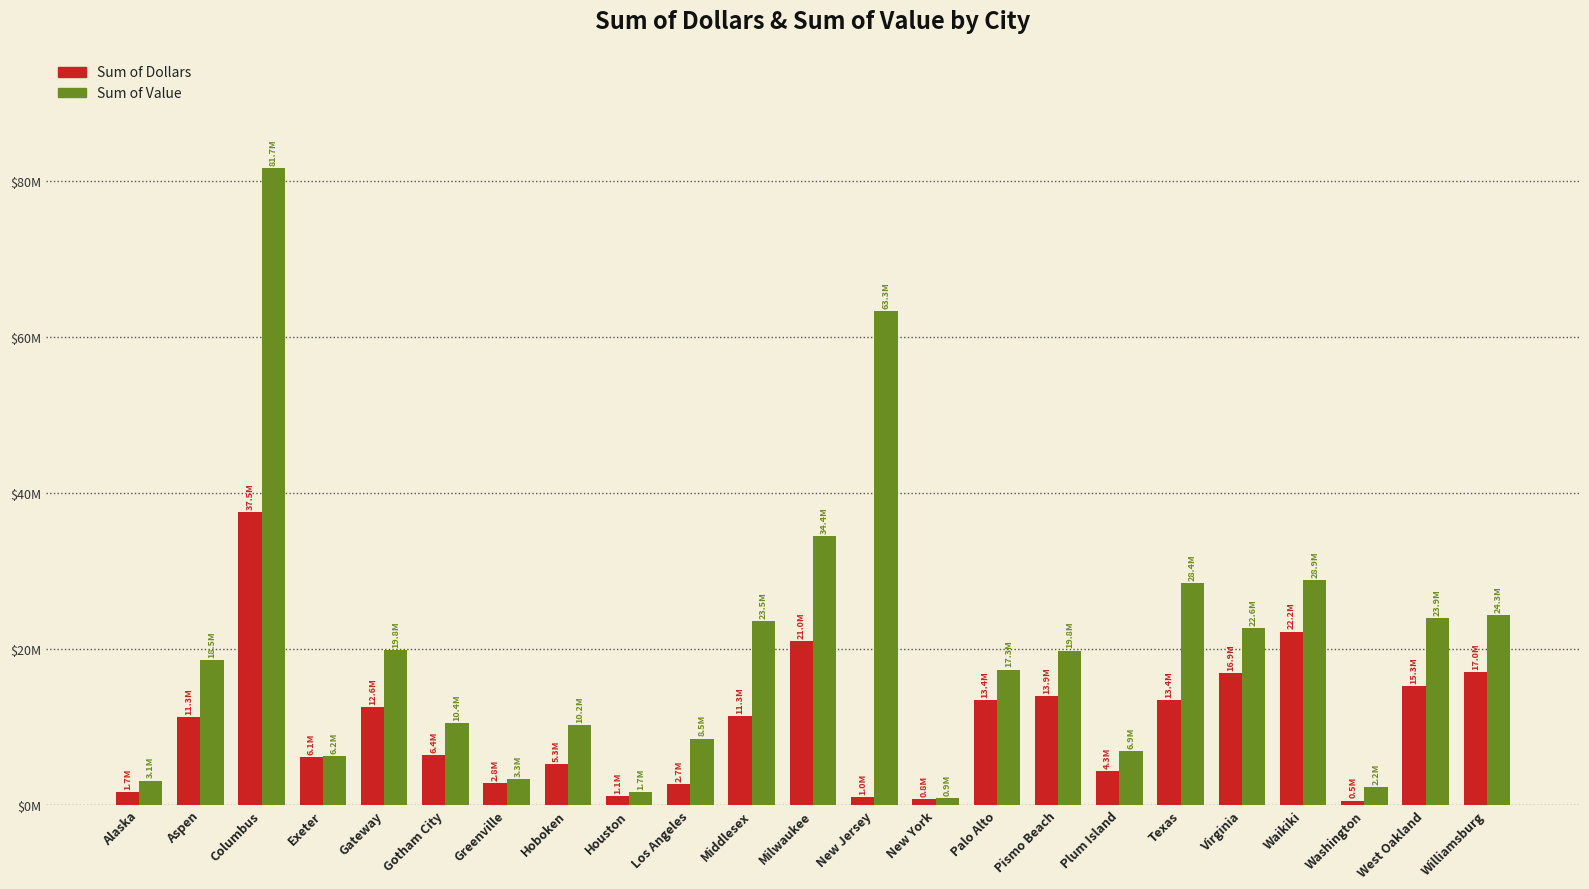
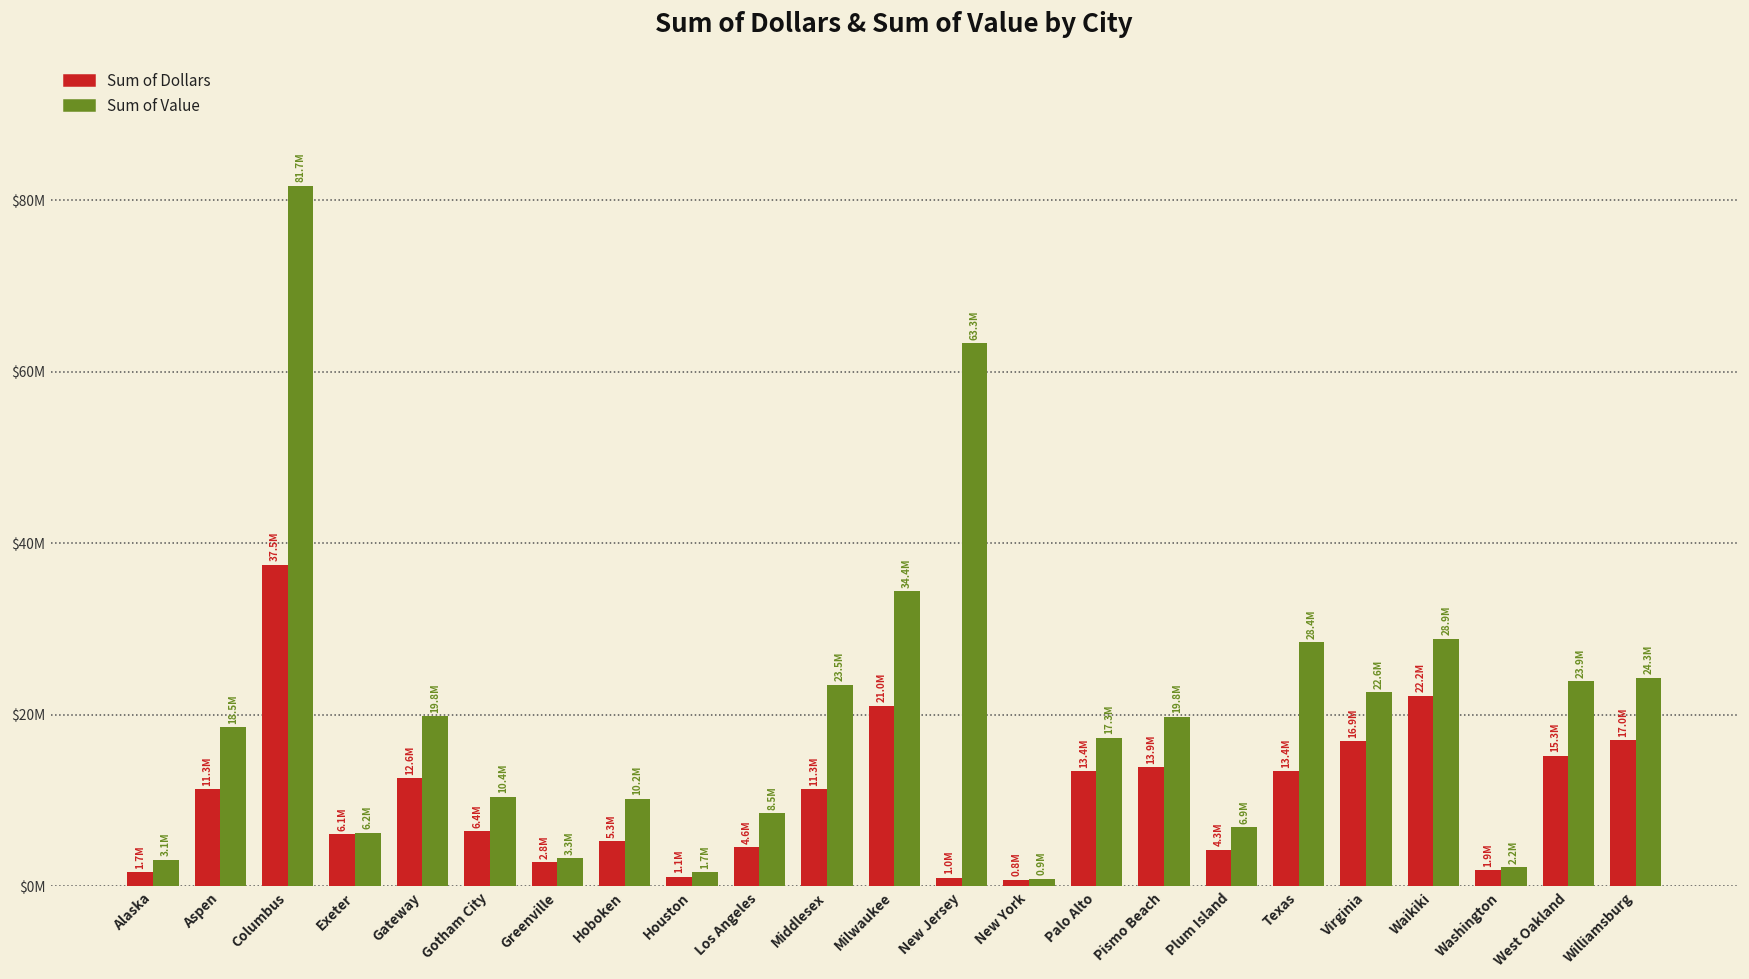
  {
    "Sum of Dollars": {
      "Alaska": "1.7M",
      "Aspen": "11.3M",
      "Columbus": "37.5M",
      "Exeter": "6.1M",
      "Gateway": "12.6M",
      "Gotham City": "6.4M",
      "Greenville": "2.8M",
      "Hoboken": "5.3M",
      "Houston": "1.1M",
-     "Los Angeles": "2.7M",
+     "Los Angeles": "4.6M",
      "Middlesex": "11.3M",
      "Milwaukee": "21.0M",
      "New Jersey": "1.0M",
      "New York": "0.8M",
      "Palo Alto": "13.4M",
      "Pismo Beach": "13.9M",
      "Plum Island": "4.3M",
      "Texas": "13.4M",
      "Virginia": "16.9M",
      "Waikiki": "22.2M",
-     "Washington": "0.5M",
+     "Washington": "1.9M",
      "West Oakland": "15.3M",
      "Williamsburg": "17.0M"
    },
    "Sum of Value": {
      "Alaska": "3.1M",
      "Aspen": "18.5M",
      "Columbus": "81.7M",
      "Exeter": "6.2M",
      "Gateway": "19.8M",
      "Gotham City": "10.4M",
      "Greenville": "3.3M",
      "Hoboken": "10.2M",
      "Houston": "1.7M",
      "Los Angeles": "8.5M",
      "Middlesex": "23.5M",
      "Milwaukee": "34.4M",
      "New Jersey": "63.3M",
      "New York": "0.9M",
      "Palo Alto": "17.3M",
      "Pismo Beach": "19.8M",
      "Plum Island": "6.9M",
      "Texas": "28.4M",
      "Virginia": "22.6M",
      "Waikiki": "28.9M",
      "Washington": "2.2M",
      "West Oakland": "23.9M",
      "Williamsburg": "24.3M"
    }
  }
